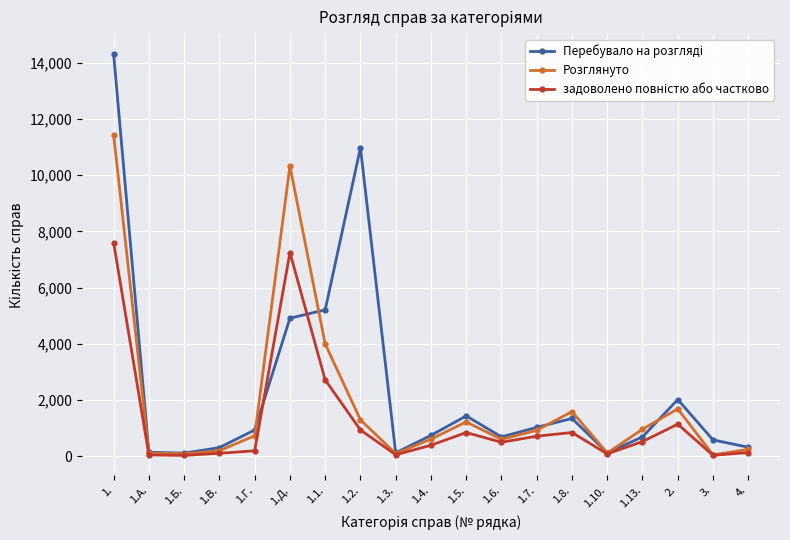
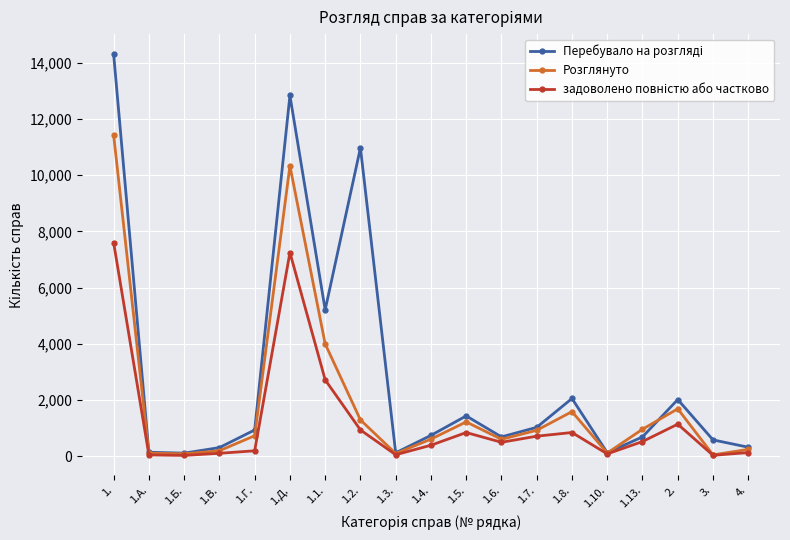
  {
    "Перебувало на розгляді": {
      "1.": "14,300",
      "1.В.": "300",
      "1.Г.": "900",
-     "1.Д.": "4,900",
+     "1.Д.": "12,800",
      "1.1.": "5,200",
      "1.2.": "11,000",
      "1.4.": "700",
      "1.5.": "1,400",
      "1.7.": "1,000",
-     "1.8.": "1,300",
+     "1.8.": "2,100",
      "1.13.": "700",
      "2.": "2,000",
      "3.": "600"
    }
  }
